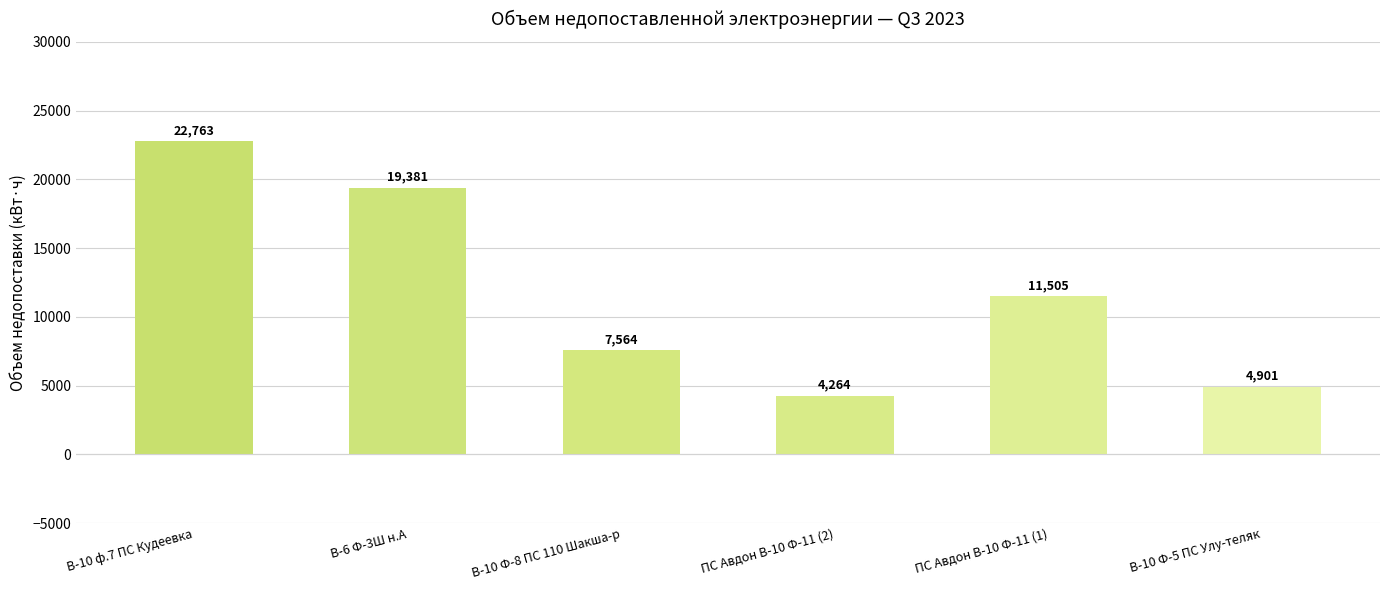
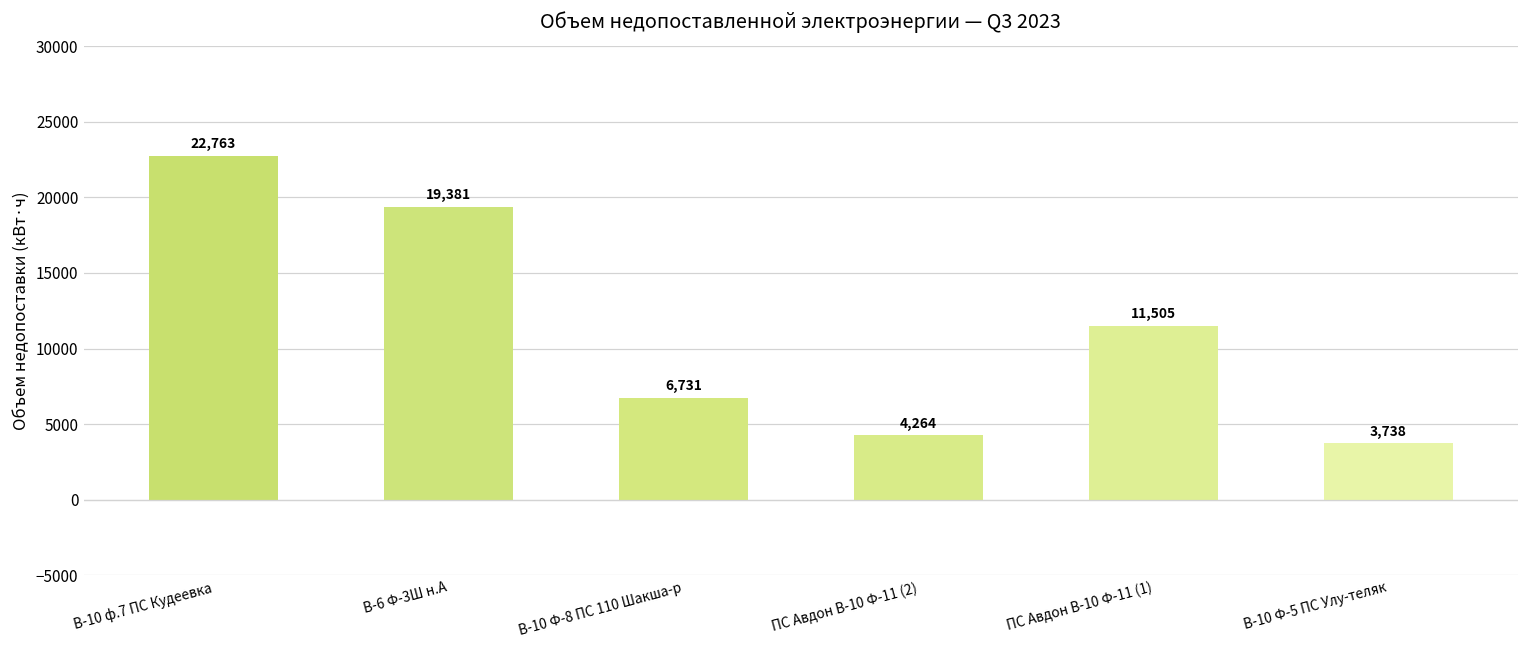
  {
    "В-10 ф.7 ПС Кудеевка": "22,763",
    "В-6 Ф-3Ш н.А": "19,381",
-   "В-10 Ф-8 ПС 110 Шакша-р": "7,564",
+   "В-10 Ф-8 ПС 110 Шакша-р": "6,731",
    "ПС Авдон В-10 Ф-11 (2)": "4,264",
    "ПС Авдон В-10 Ф-11 (1)": "11,505",
-   "В-10 Ф-5 ПС Улу-теляк": "4,901"
+   "В-10 Ф-5 ПС Улу-теляк": "3,738"
  }
